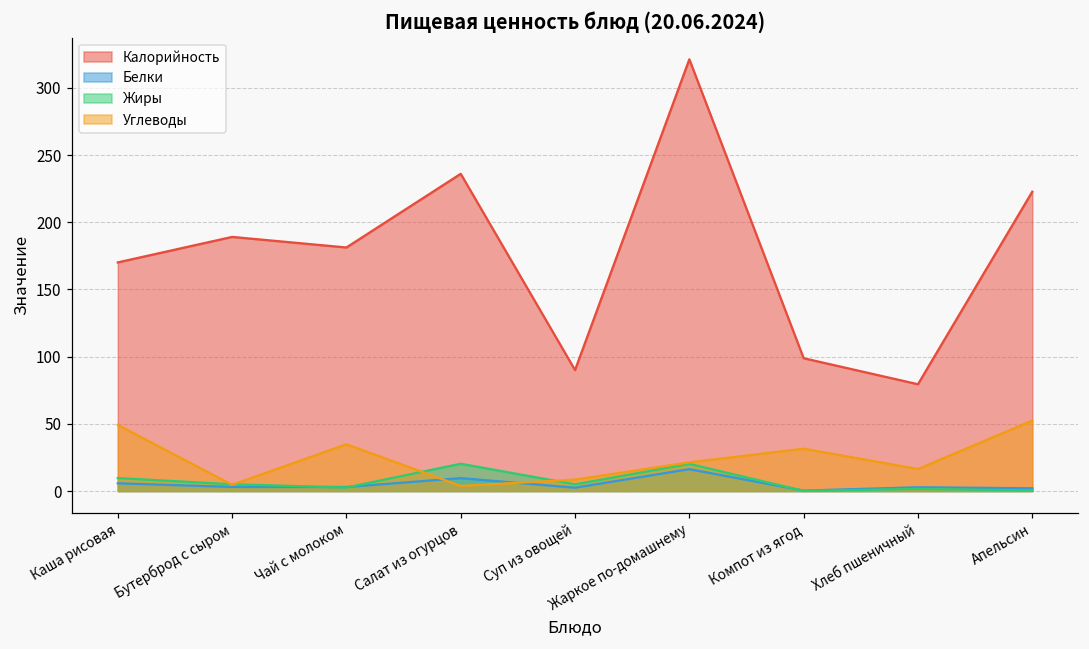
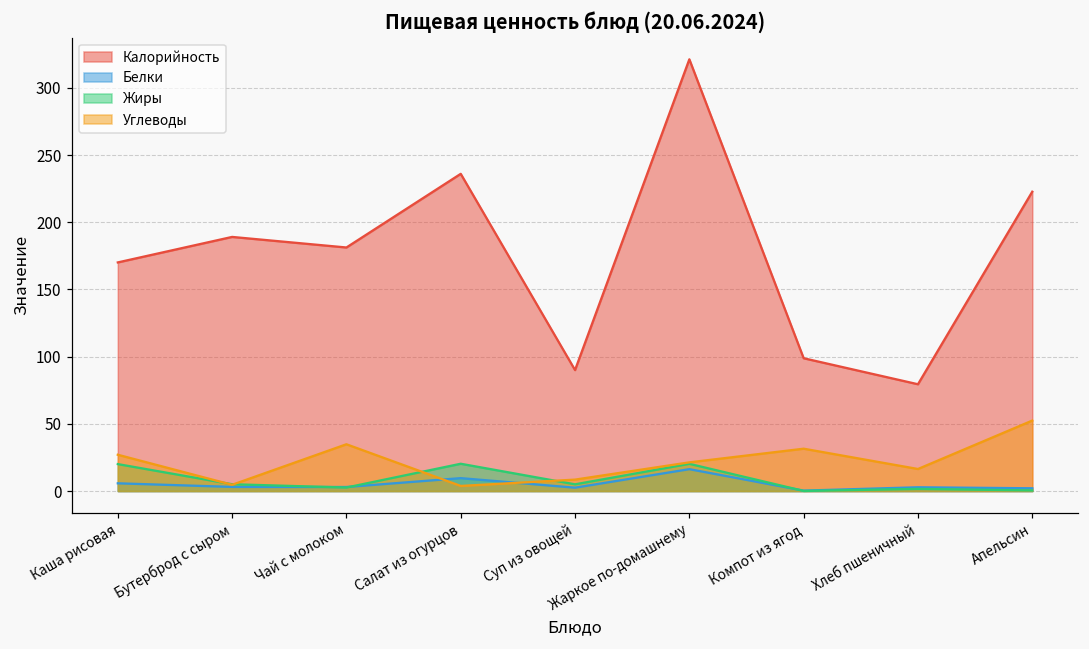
  {
    "Калорийность": {
      "Каша рисовая": 170,
      "Бутерброд с сыром": 189,
      "Чай с молоком": 181,
      "Салат из огурцов": 236,
      "Суп из овощей": 90,
      "Жаркое по-домашнему": 321,
      "Компот из ягод": 99,
      "Хлеб пшеничный": 79,
      "Апельсин": 223
    },
    "Белки": {
      "Каша рисовая": 6,
      "Салат из огурцов": 10,
      "Суп из овощей": 3,
      "Жаркое по-домашнему": 16
    },
    "Жиры": {
-     "Каша рисовая": 10,
+     "Каша рисовая": 20,
      "Салат из огурцов": 20,
      "Суп из овощей": 5
    },
    "Углеводы": {
-     "Каша рисовая": 49,
+     "Каша рисовая": 27,
      "Чай с молоком": 35,
      "Салат из огурцов": 4,
      "Суп из овощей": 9,
      "Компот из ягод": 32,
      "Хлеб пшеничный": 16,
      "Апельсин": 52
    }
  }
